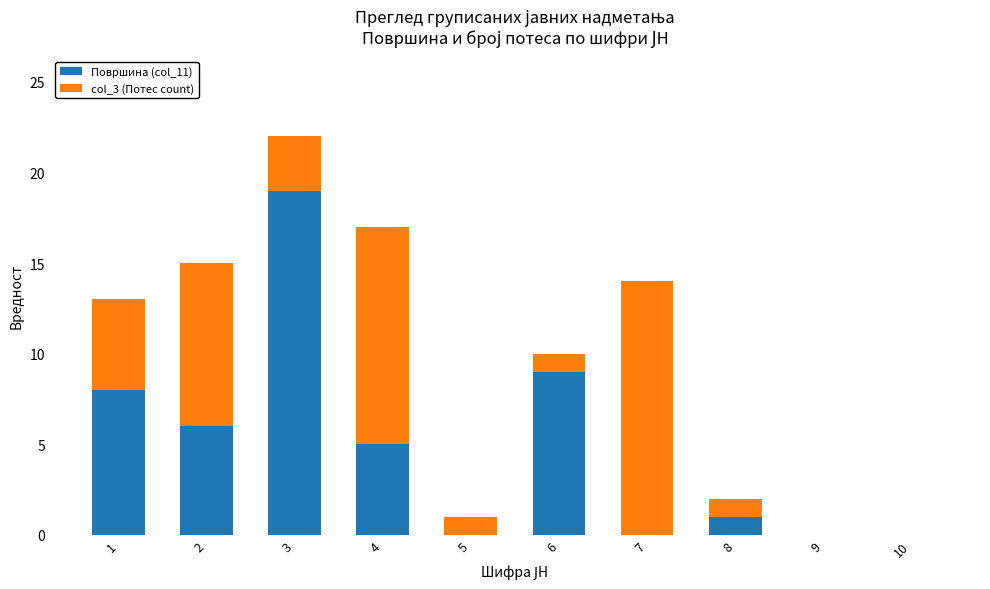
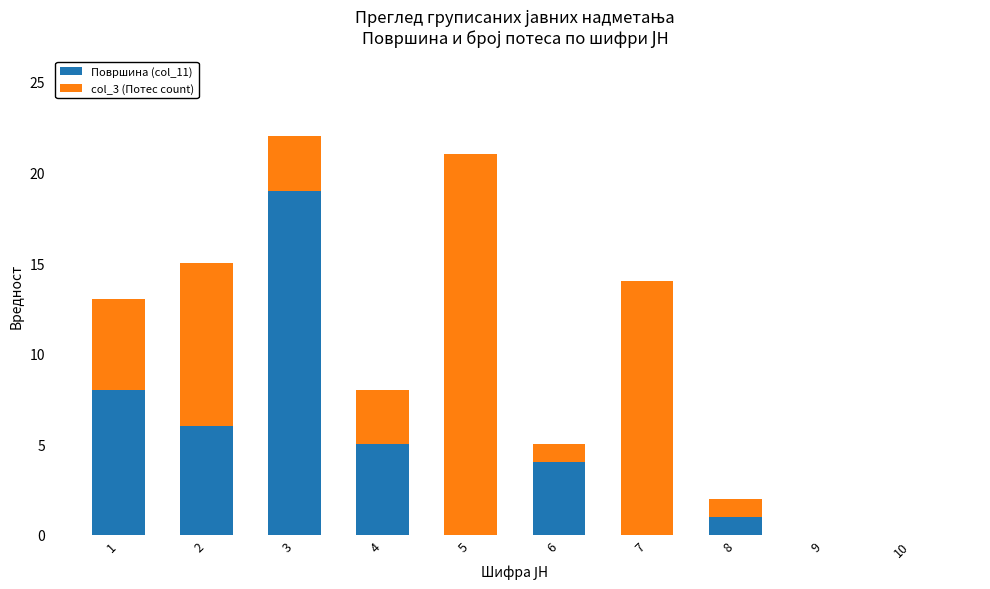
  {
    "Површина (col_11)": {
      "1": 8,
      "2": 6,
      "3": 19,
      "4": 5,
      "5": 0,
-     "6": 9,
+     "6": 4,
      "7": 0,
      "8": 1,
      "9": 0,
      "10": 0
    },
    "col_3 (Потес count)": {
      "1": 5,
      "2": 9,
      "3": 3,
-     "4": 12,
-     "5": 1,
+     "4": 3,
+     "5": 21,
      "6": 1,
      "7": 14,
      "8": 1,
      "9": 0,
      "10": 0
    }
  }
